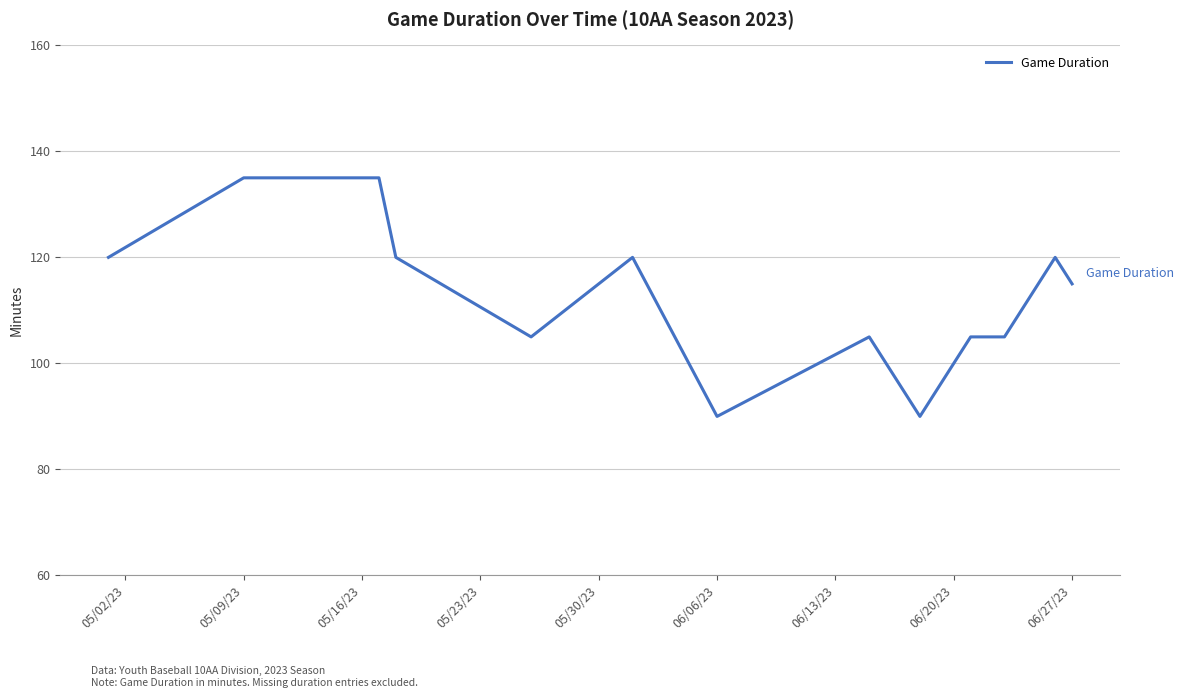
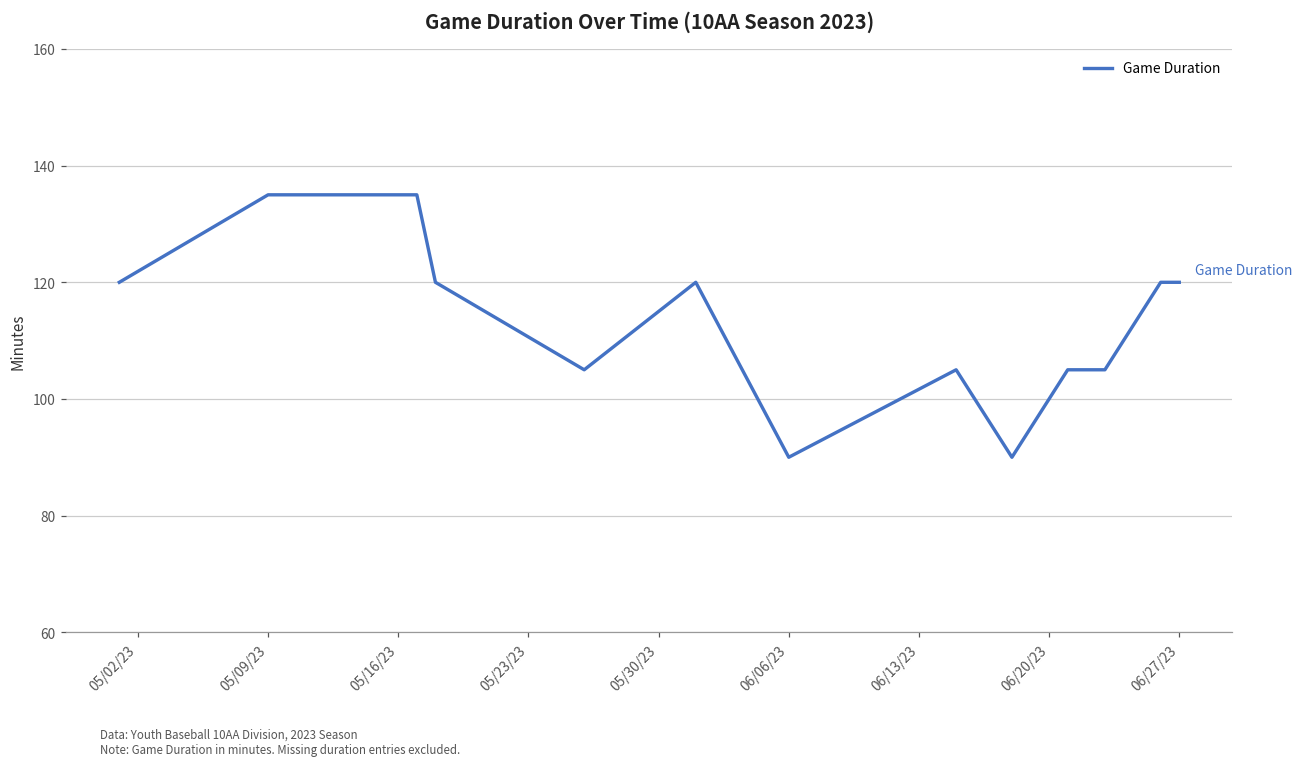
  {
    "05/09/23": 135,
    "06/06/23": 90,
-   "06/27/23": 115
+   "06/27/23": 120
  }
